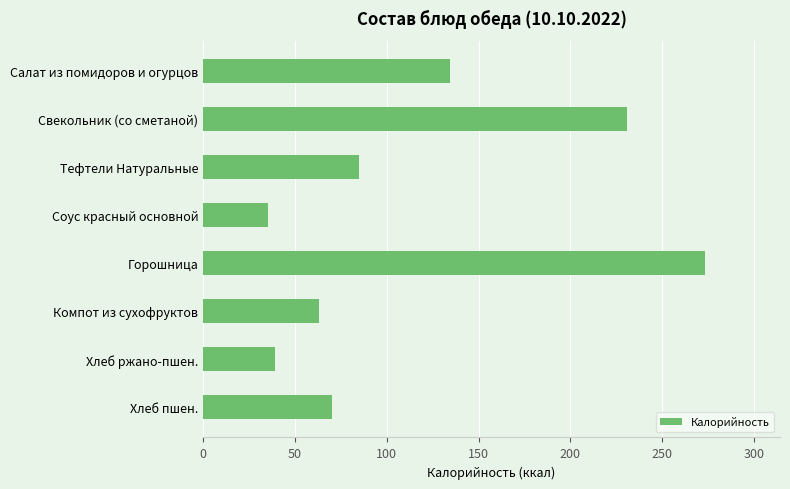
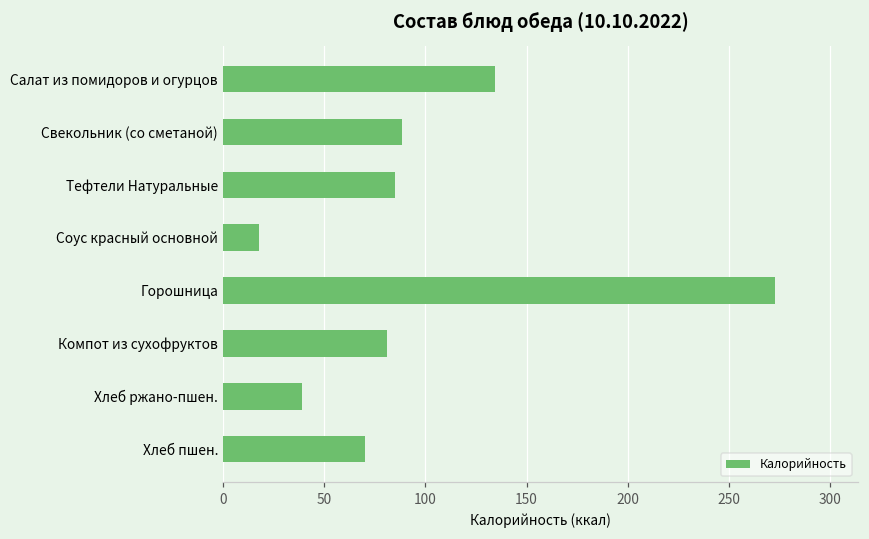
  {
    "Салат из помидоров и огурцов": 134,
-   "Свекольник (со сметаной)": 231,
+   "Свекольник (со сметаной)": 88,
    "Тефтели Натуральные": 85,
-   "Соус красный основной": 35,
+   "Соус красный основной": 18,
    "Горошница": 273,
-   "Компот из сухофруктов": 63,
+   "Компот из сухофруктов": 81,
    "Хлеб ржано-пшен.": 39,
    "Хлеб пшен.": 70
  }
